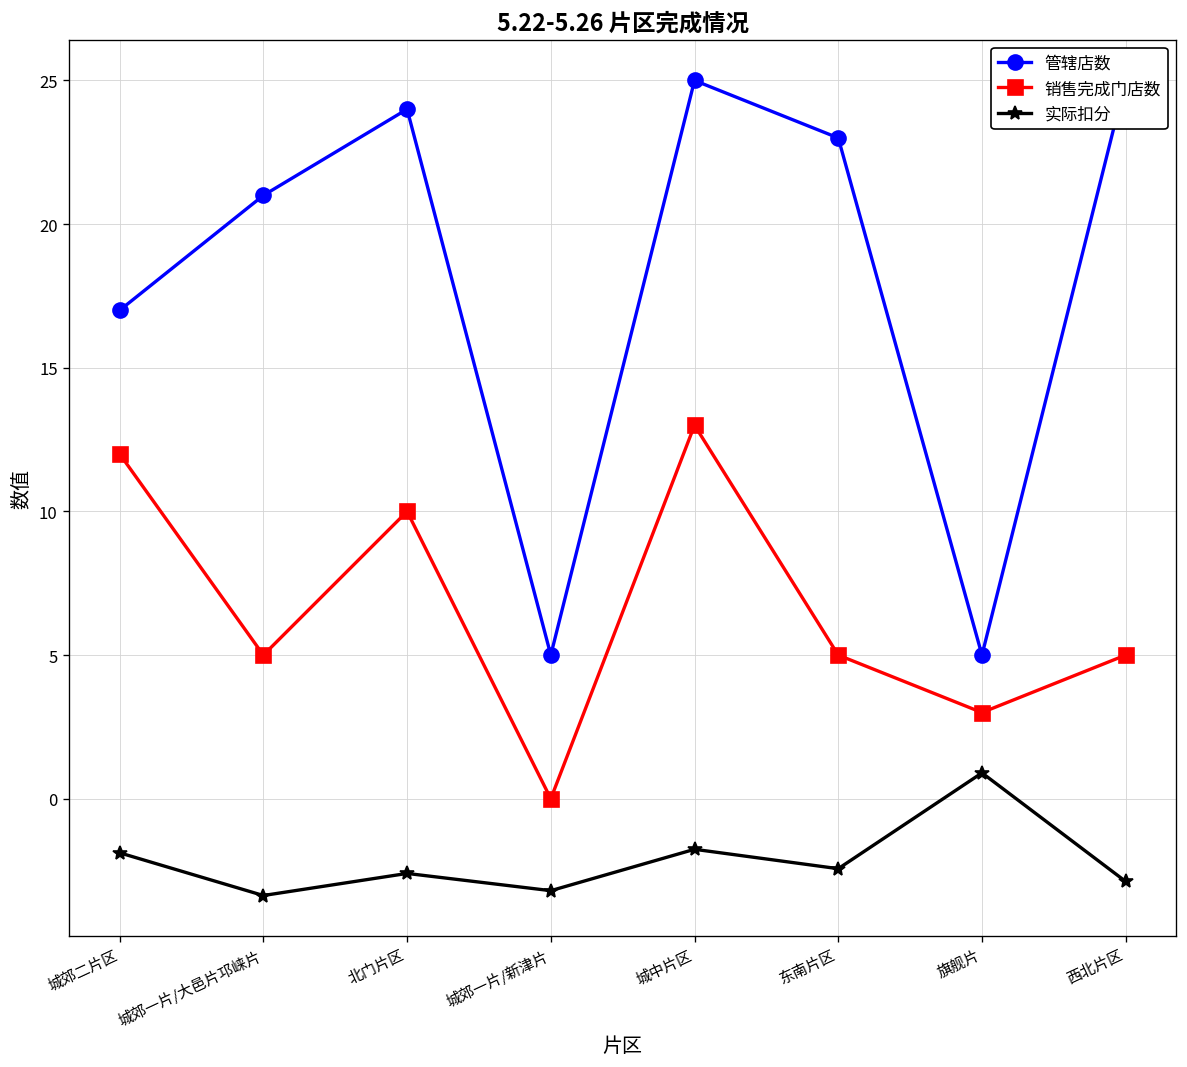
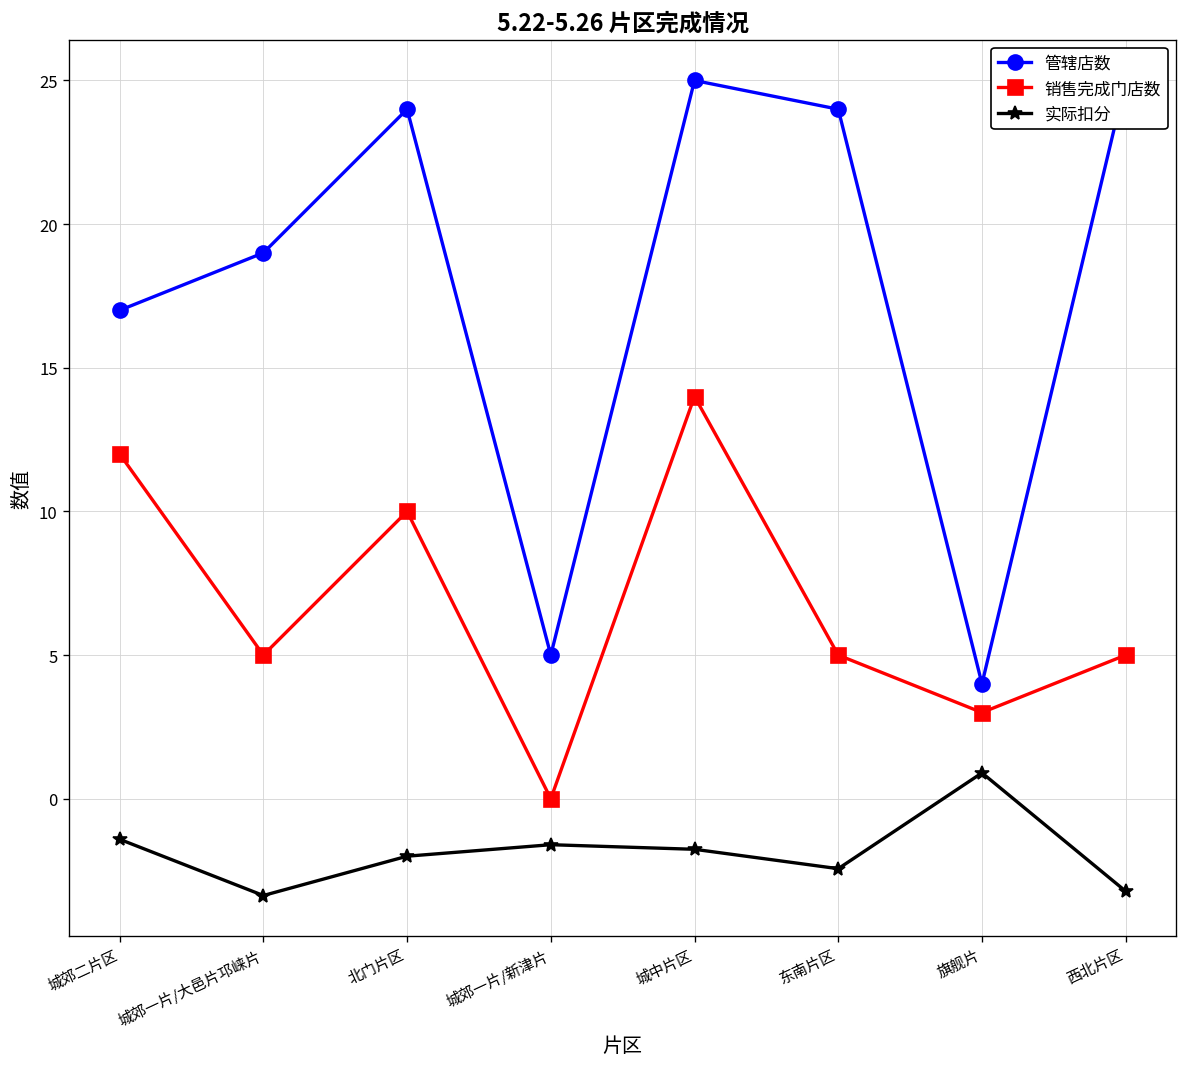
  {
    "管辖店数": {
      "城郊二片区": 17,
-     "城郊一片/大邑片邛崃片": 21,
+     "城郊一片/大邑片邛崃片": 19,
      "北门片区": 24,
      "城郊一片/新津片": 5,
      "城中片区": 25,
-     "东南片区": 23,
-     "旗舰片": 5
+     "东南片区": 24,
+     "旗舰片": 4
    },
    "销售完成门店数": {
      "城郊二片区": 12,
      "城郊一片/大邑片邛崃片": 5,
      "北门片区": 10,
      "城郊一片/新津片": 0,
-     "城中片区": 13,
+     "城中片区": 14,
      "东南片区": 5,
      "旗舰片": 3,
      "西北片区": 5
    },
    "实际扣分": {
-     "城郊二片区": -1.9,
+     "城郊二片区": -1.4,
      "城郊一片/大邑片邛崃片": -3.4,
-     "北门片区": -2.6,
-     "城郊一片/新津片": -3.2,
+     "北门片区": -2.0,
+     "城郊一片/新津片": -1.6,
      "城中片区": -1.8,
      "东南片区": -2.4,
      "旗舰片": 0.9,
-     "西北片区": -2.9
+     "西北片区": -3.2
    }
  }
